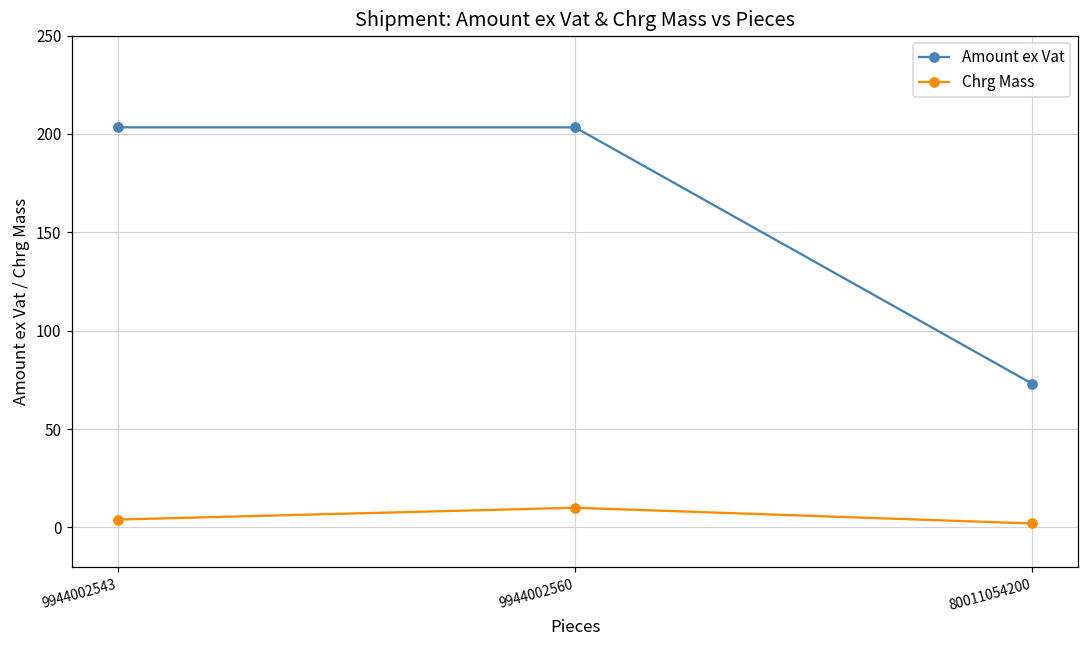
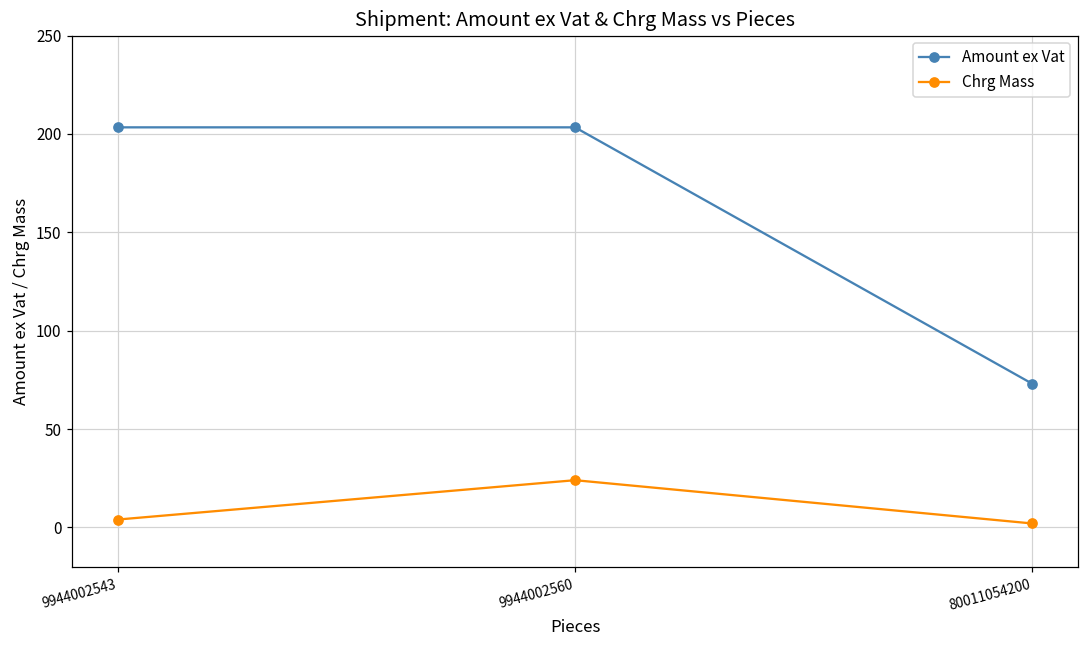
  {
    "Amount ex Vat": {
      "9944002543": 203,
      "9944002560": 203,
      "80011054200": 73
    },
    "Chrg Mass": {
      "9944002543": 4,
-     "9944002560": 10,
+     "9944002560": 24,
      "80011054200": 2
    }
  }
